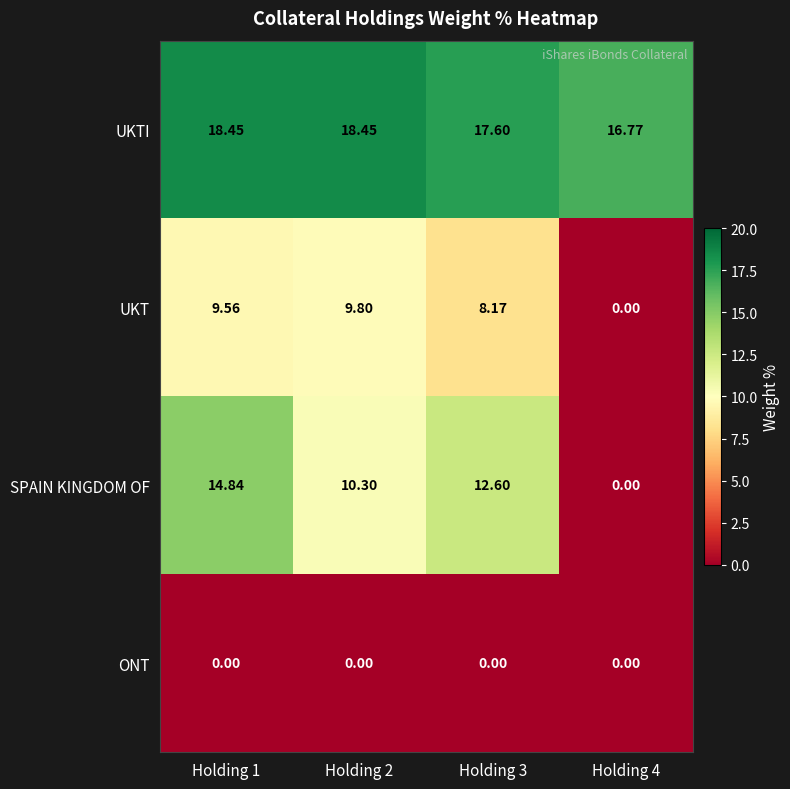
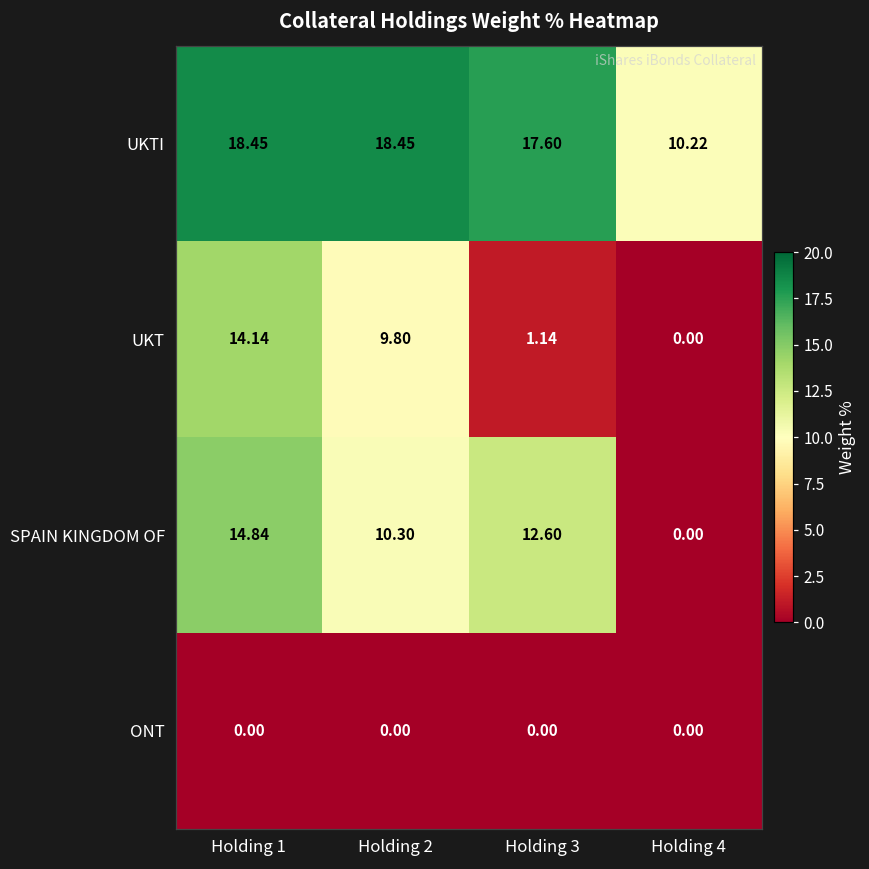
  {
    "UKTI": {
      "Holding 1": 18.45,
      "Holding 2": 18.45,
      "Holding 3": 17.60,
-     "Holding 4": 16.77
+     "Holding 4": 10.22
    },
    "UKT": {
-     "Holding 1": 9.56,
+     "Holding 1": 14.14,
      "Holding 2": 9.80,
-     "Holding 3": 8.17,
+     "Holding 3": 1.14,
      "Holding 4": 0.00
    },
    "SPAIN KINGDOM OF": {
      "Holding 1": 14.84,
      "Holding 2": 10.30,
      "Holding 3": 12.60,
      "Holding 4": 0.00
    },
    "ONT": {
      "Holding 1": 0.00,
      "Holding 2": 0.00,
      "Holding 3": 0.00,
      "Holding 4": 0.00
    }
  }
